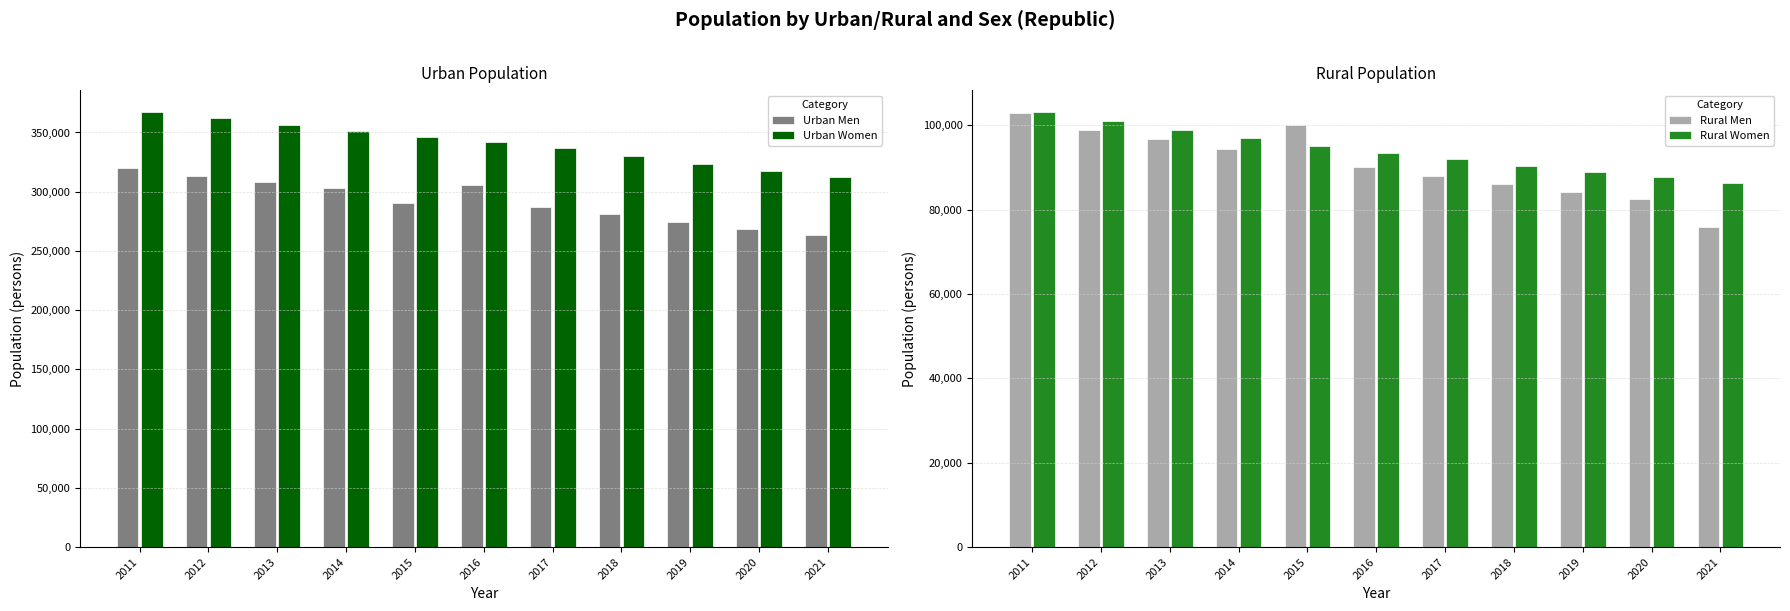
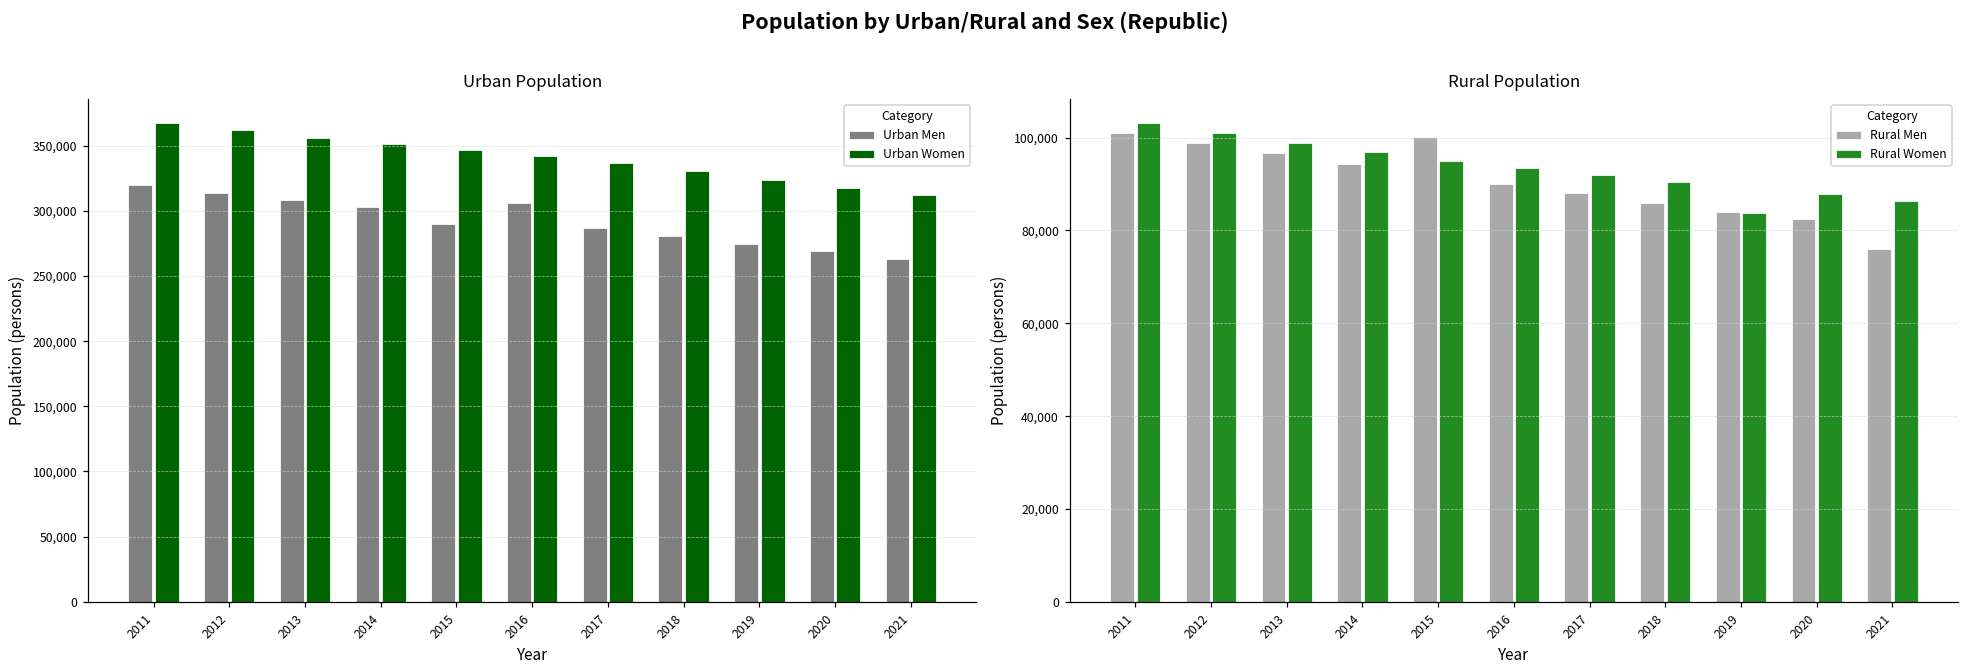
  {
    "Urban Population": {
      "Urban Men": {
        "2011": "320,000",
        "2012": "314,000",
        "2013": "308,000",
        "2014": "303,000",
        "2015": "290,000",
        "2016": "306,000",
        "2017": "287,000",
        "2018": "281,000",
        "2019": "275,000",
        "2020": "269,000",
        "2021": "263,000"
      },
      "Urban Women": {
        "2011": "367,000",
        "2012": "362,000",
        "2013": "356,000",
        "2014": "351,000",
        "2015": "346,000",
        "2016": "342,000",
        "2017": "337,000",
        "2018": "330,000",
        "2019": "324,000",
        "2020": "318,000",
        "2021": "312,000"
      }
    },
    "Rural Population": {
      "Rural Men": {
-       "2011": "103,000",
+       "2011": "101,000",
        "2012": "99,000",
        "2013": "97,000",
        "2014": "94,000",
        "2015": "100,000",
        "2016": "90,000",
        "2017": "88,000",
        "2018": "86,000",
        "2019": "84,000",
        "2020": "82,000",
        "2021": "76,000"
      },
      "Rural Women": {
        "2011": "103,000",
        "2012": "101,000",
        "2013": "99,000",
        "2014": "97,000",
        "2015": "95,000",
        "2016": "93,000",
        "2017": "92,000",
        "2018": "90,000",
-       "2019": "89,000",
+       "2019": "84,000",
        "2020": "88,000",
        "2021": "86,000"
      }
    }
  }
